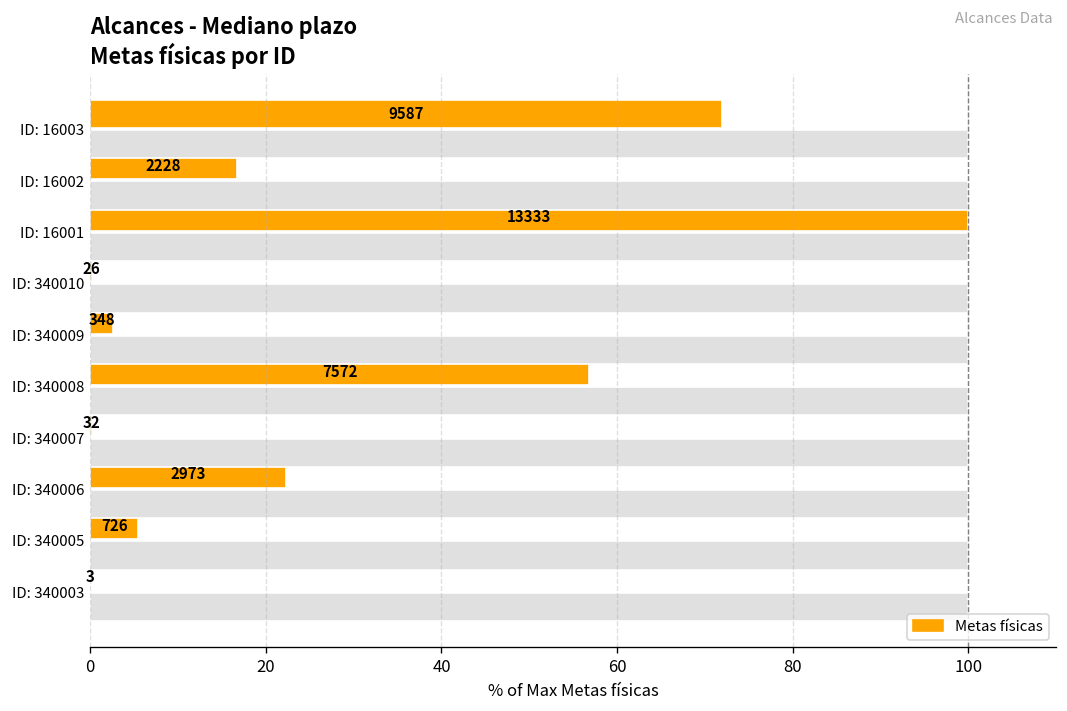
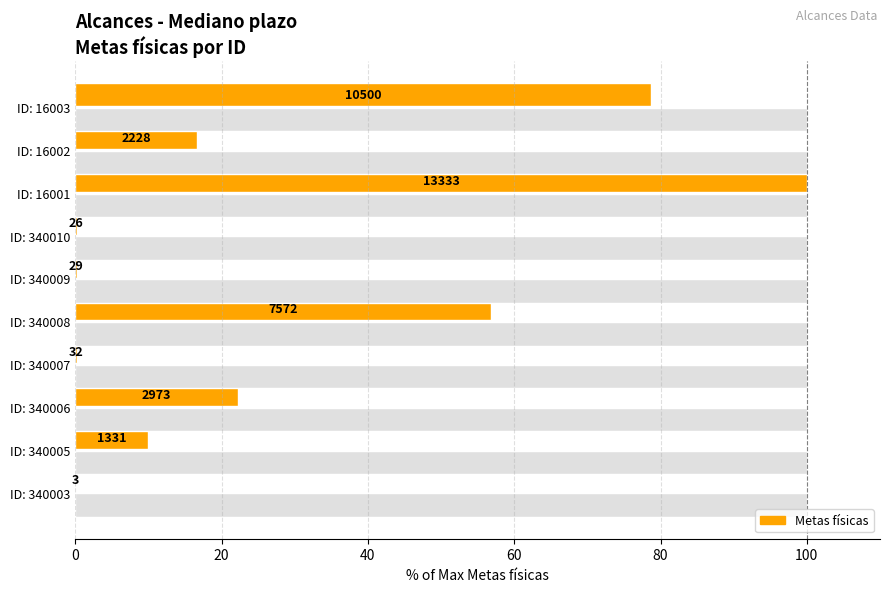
  {
    "Metas físicas": {
-     "ID: 16003": 9587,
-     "ID: 340009": 348,
-     "ID: 340005": 726
+     "ID: 16003": 10500,
+     "ID: 340009": 29,
+     "ID: 340005": 1331
    }
  }
